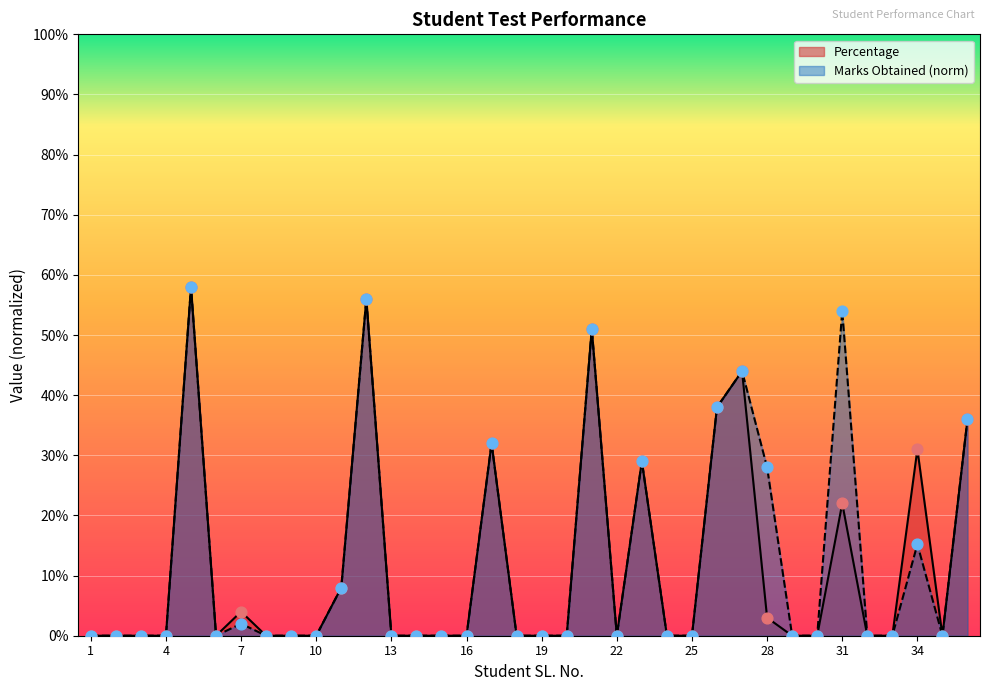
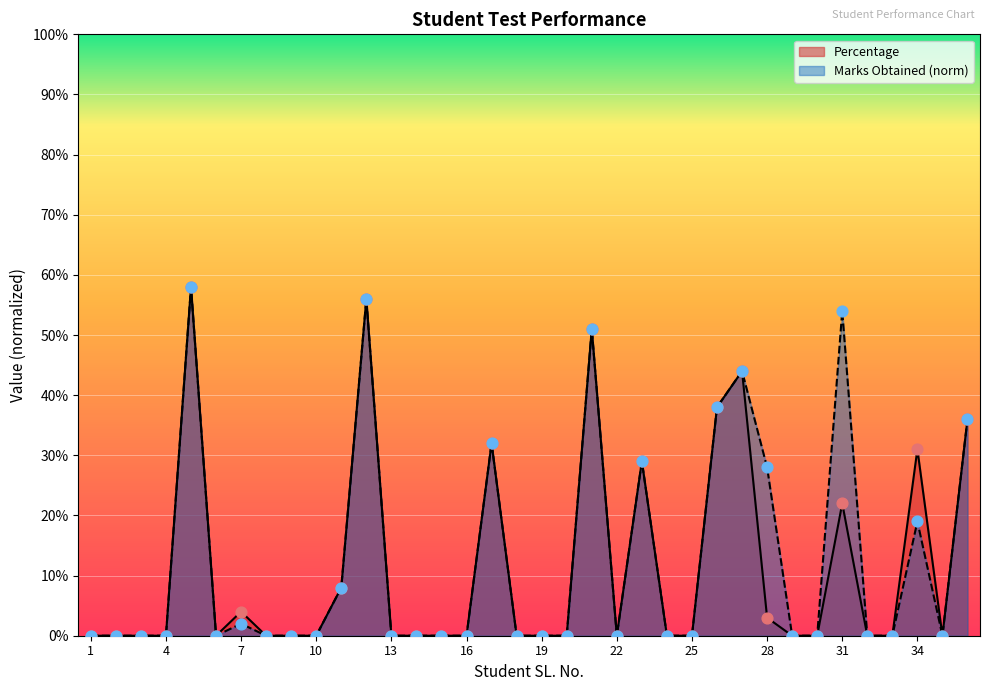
  {
    "Percentage": {
      "7": "4%",
      "28": "3%",
      "31": "22%",
      "34": "31%"
    },
    "Marks Obtained (norm)": {
      "7": "2%",
      "28": "28%",
      "31": "54%",
-     "34": "15%"
+     "34": "19%"
    }
  }
